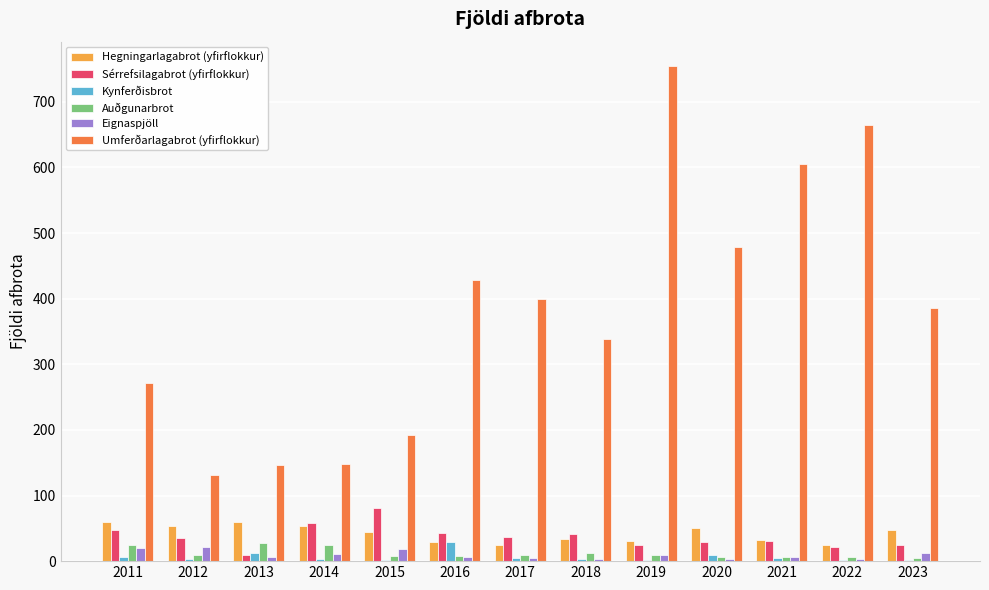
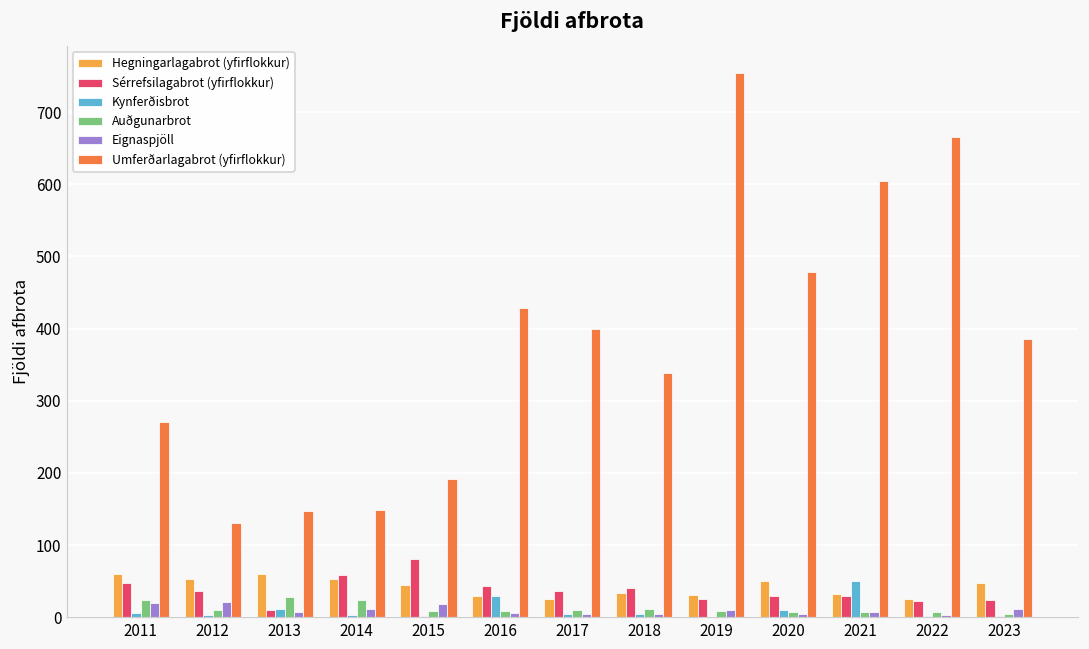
  {
    "Sérrefsilagabrot (yfirflokkur)": {
      "2011": 50,
      "2012": 40,
      "2013": 10,
      "2014": 60,
      "2015": 80,
      "2016": 40,
      "2017": 40,
      "2018": 40,
      "2019": 30,
      "2020": 30,
      "2021": 30,
      "2022": 20,
      "2023": 20
    },
    "Kynferðisbrot": {
      "2011": 10,
      "2013": 10,
      "2016": 30,
      "2017": 10,
      "2018": 0,
      "2020": 10,
-     "2021": 10
+     "2021": 50
    },
    "Auðgunarbrot": {
      "2011": 20,
      "2012": 10,
      "2013": 30,
      "2014": 20,
      "2015": 10,
      "2016": 10,
      "2017": 10,
      "2018": 10,
      "2019": 10,
      "2020": 10,
      "2021": 10,
      "2022": 10,
      "2023": 10
    },
    "Eignaspjöll": {
      "2011": 20,
      "2012": 20,
      "2013": 10,
      "2014": 10,
      "2015": 20,
      "2016": 10,
      "2017": 10,
      "2018": 0,
      "2019": 10,
      "2020": 0,
      "2021": 10,
      "2023": 10
    }
  }
